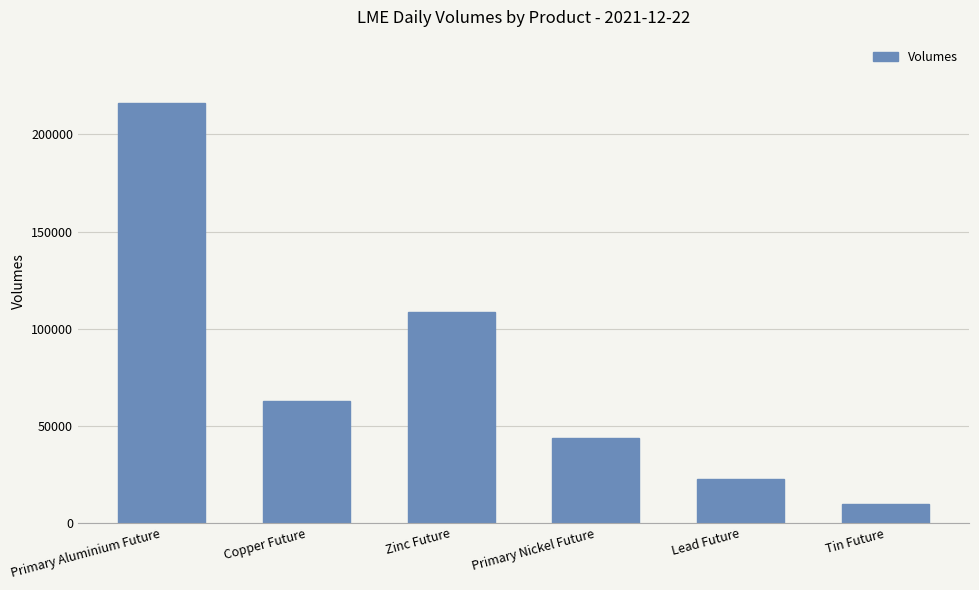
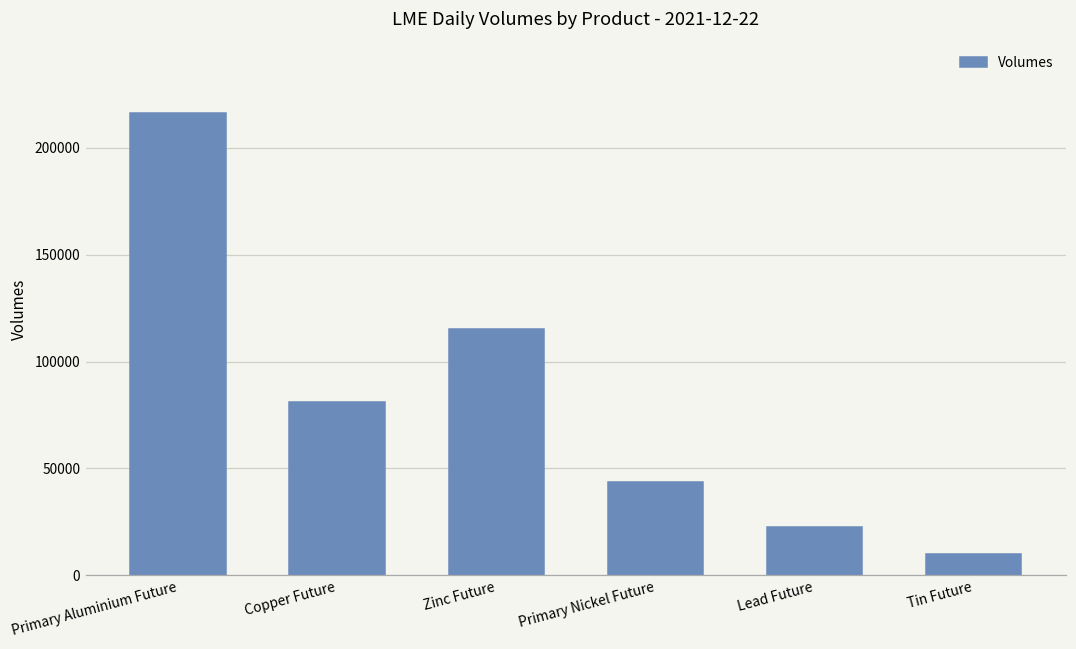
  {
    "Primary Aluminium Future": 216000,
-   "Copper Future": 63000,
-   "Zinc Future": 109000,
+   "Copper Future": 81000,
+   "Zinc Future": 115000,
    "Primary Nickel Future": 43000,
    "Lead Future": 22000,
    "Tin Future": 10000
  }
